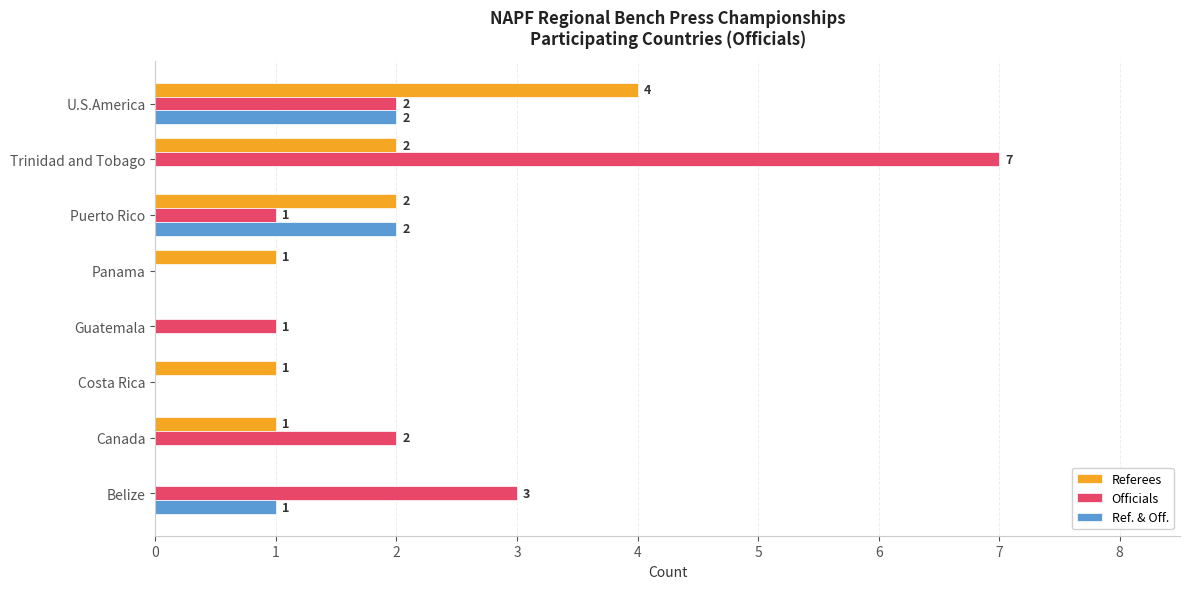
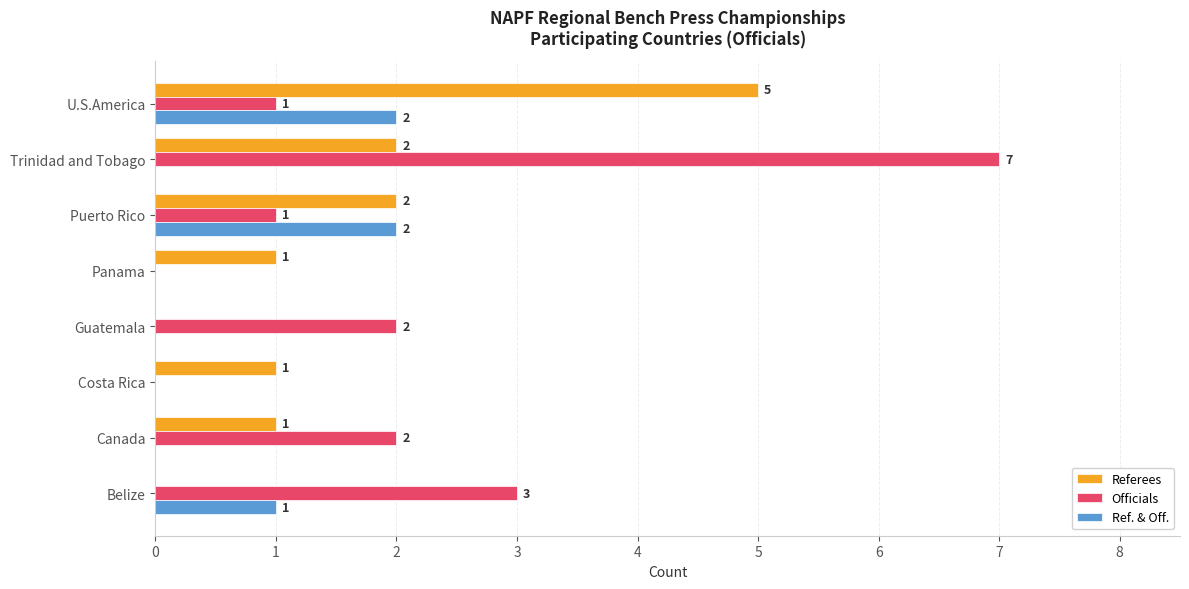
  {
    "Referees": {
-     "U.S.America": 4,
+     "U.S.America": 5,
      "Trinidad and Tobago": 2,
      "Puerto Rico": 2,
      "Panama": 1,
      "Costa Rica": 1,
      "Canada": 1
    },
    "Officials": {
-     "U.S.America": 2,
+     "U.S.America": 1,
      "Trinidad and Tobago": 7,
      "Puerto Rico": 1,
-     "Guatemala": 1,
+     "Guatemala": 2,
      "Canada": 2,
      "Belize": 3
    },
    "Ref. & Off.": {
      "U.S.America": 2,
      "Puerto Rico": 2,
      "Belize": 1
    }
  }
